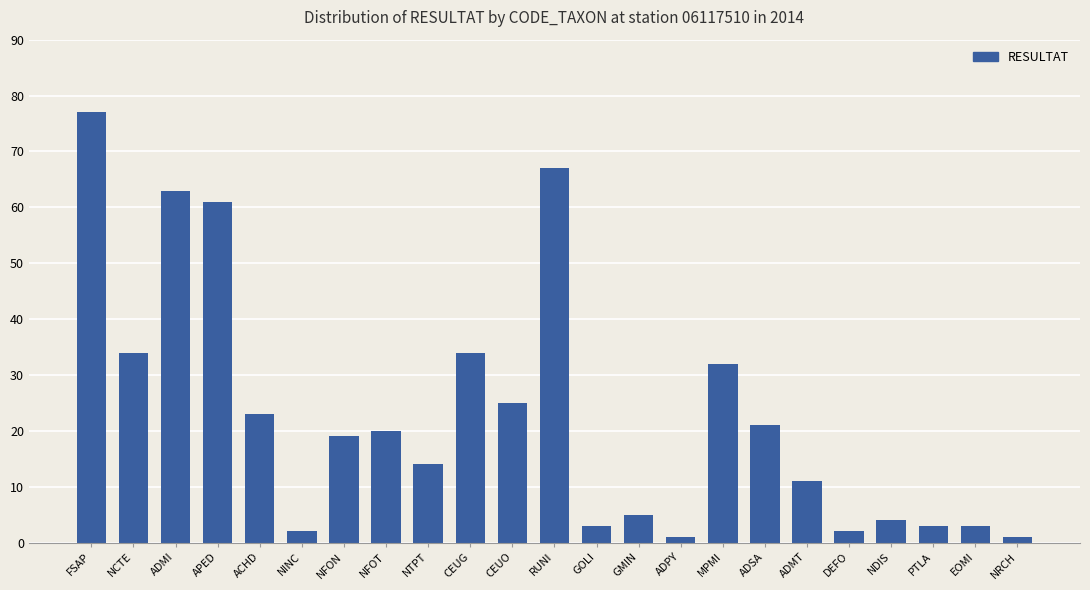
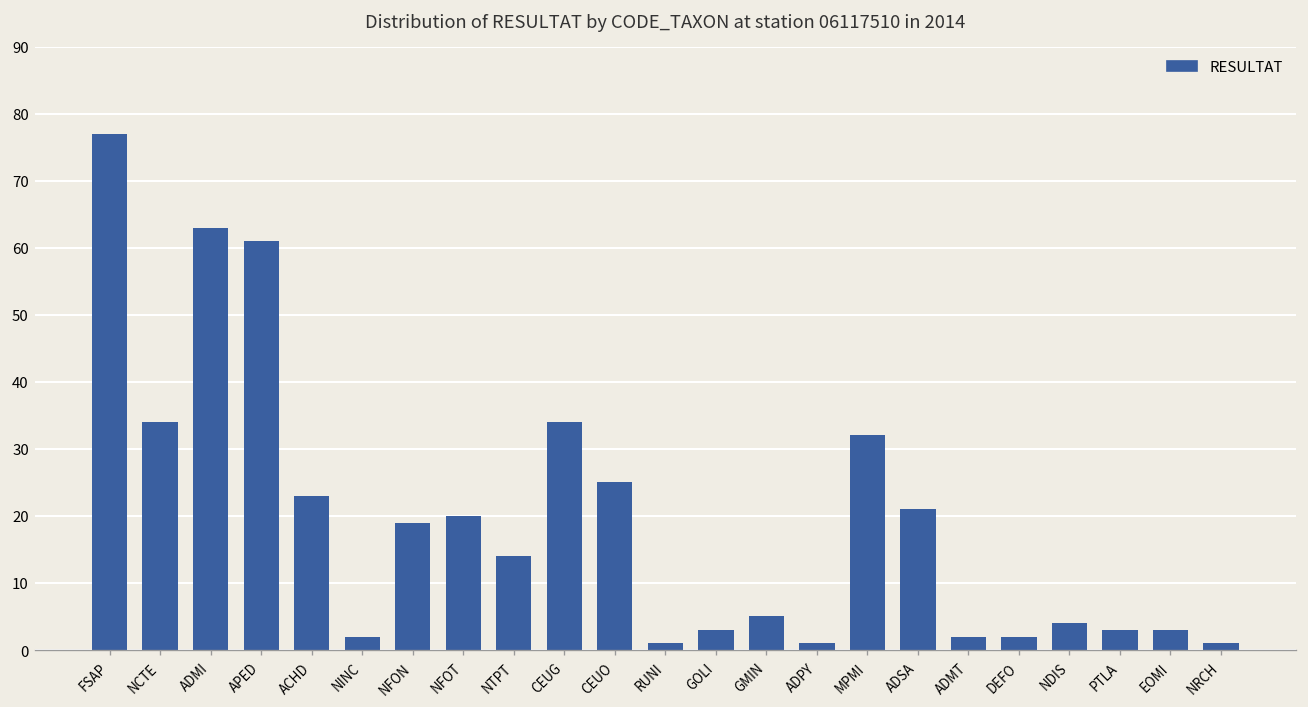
  {
    "FSAP": 77,
    "NCTE": 34,
    "ADMI": 63,
    "APED": 61,
    "ACHD": 23,
    "NINC": 2,
    "NFON": 19,
    "NFOT": 20,
    "NTPT": 14,
    "CEUG": 34,
    "CEUO": 25,
-   "RUNI": 67,
+   "RUNI": 1,
    "GOLI": 3,
    "GMIN": 5,
    "ADPY": 1,
    "MPMI": 32,
    "ADSA": 21,
-   "ADMT": 11,
+   "ADMT": 2,
    "DEFO": 2,
    "NDIS": 4,
    "PTLA": 3,
    "EOMI": 3,
    "NRCH": 1
  }
